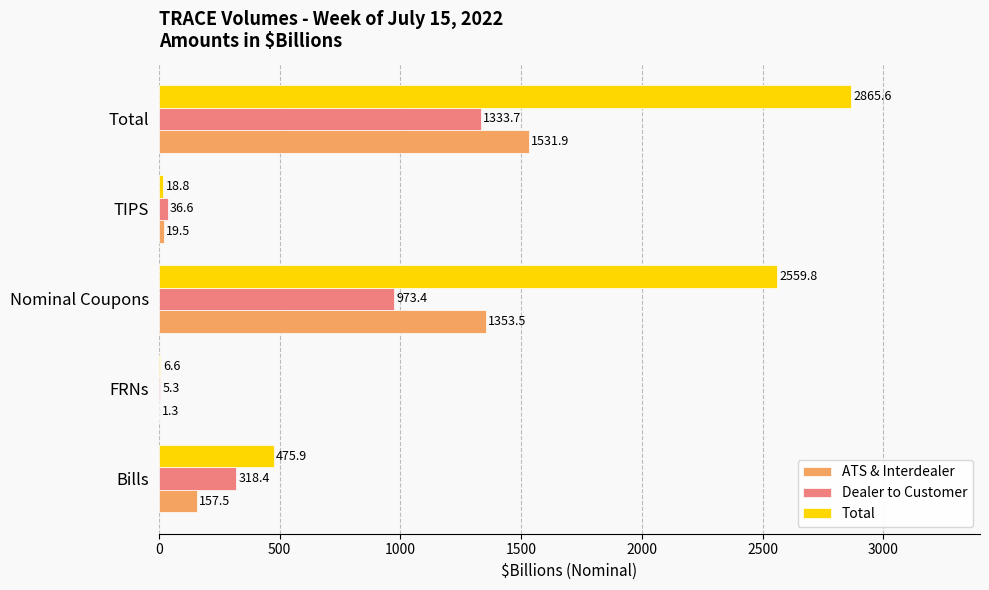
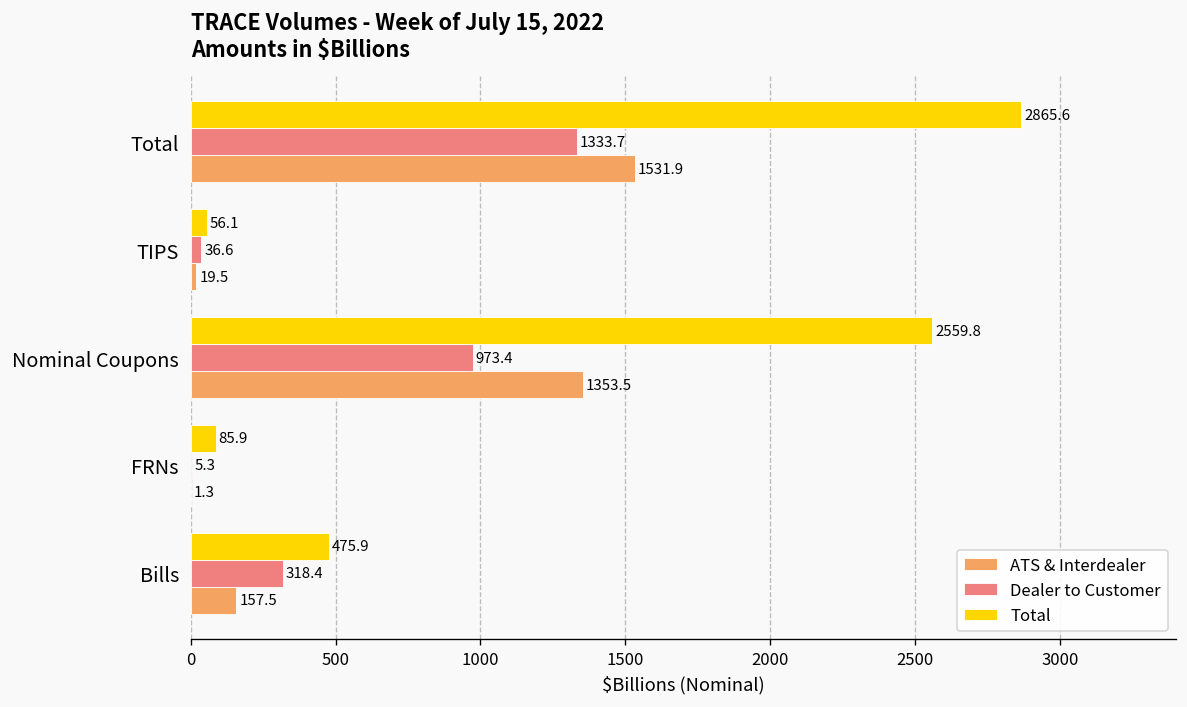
  {
    "Total": {
      "Total": 2865.6,
-     "TIPS": 18.8,
+     "TIPS": 56.1,
      "Nominal Coupons": 2559.8,
-     "FRNs": 6.6,
+     "FRNs": 85.9,
      "Bills": 475.9
    }
  }
